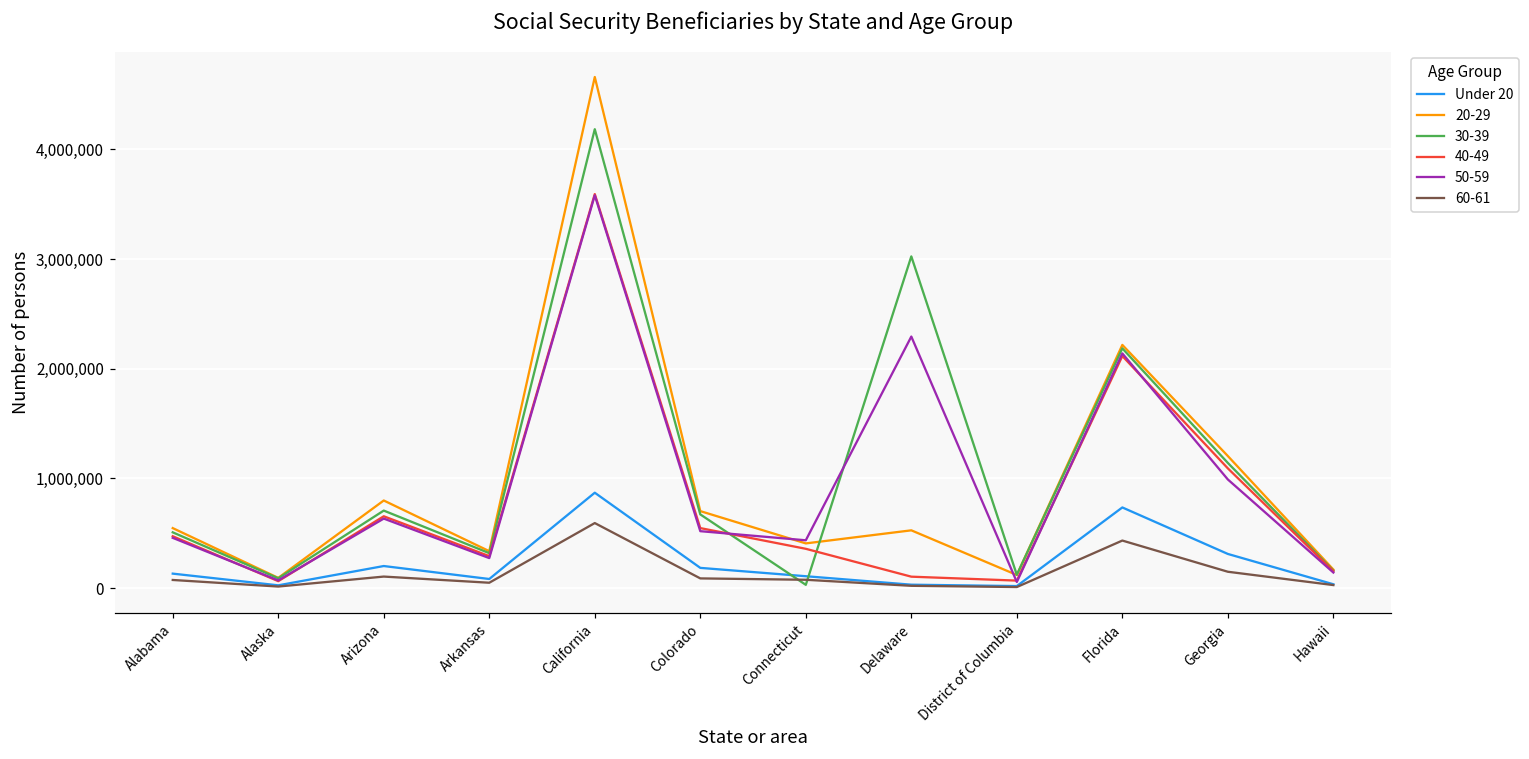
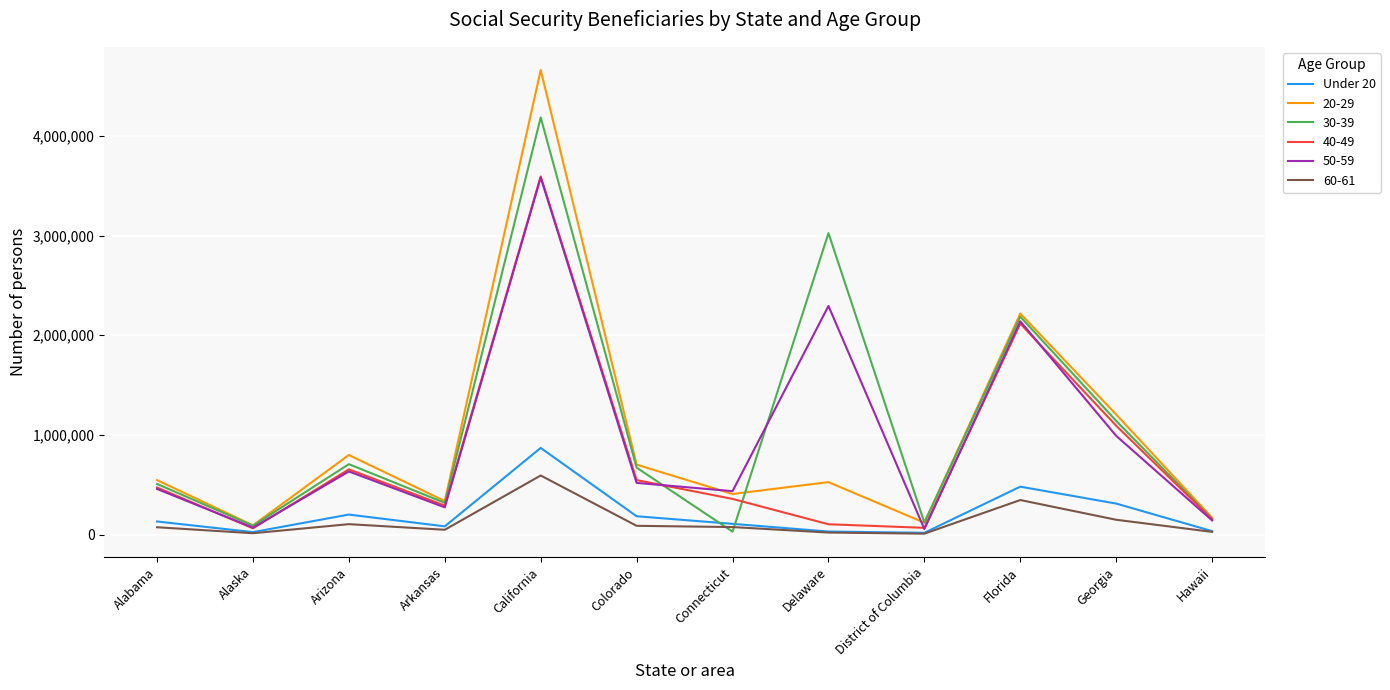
  {
    "Under 20": {
      "Alabama": "100,000",
      "Arizona": "200,000",
      "Arkansas": "100,000",
      "California": "900,000",
      "Colorado": "200,000",
      "Connecticut": "100,000",
-     "Florida": "700,000",
+     "Florida": "500,000",
      "Georgia": "300,000"
    },
    "20-29": {
      "Alabama": "500,000",
      "Arizona": "800,000",
      "California": "4,700,000",
      "Colorado": "700,000",
      "Connecticut": "400,000",
      "Delaware": "500,000",
      "Florida": "2,200,000",
      "Georgia": "1,200,000"
    },
    "30-39": {
      "Alabama": "500,000",
      "Arizona": "700,000",
      "California": "4,200,000",
      "Colorado": "700,000",
      "Connecticut": "0",
      "Delaware": "3,000,000",
      "Florida": "2,200,000",
      "Georgia": "1,100,000"
    },
    "40-49": {
      "Colorado": "500,000",
      "Connecticut": "400,000",
      "Delaware": "100,000",
      "Georgia": "1,100,000"
    },
    "50-59": {
      "Colorado": "500,000",
      "Connecticut": "400,000",
      "Delaware": "2,300,000",
      "Georgia": "1,000,000"
    },
    "60-61": {
      "Alabama": "100,000",
      "Arizona": "100,000",
      "Arkansas": "0",
      "California": "600,000",
      "Colorado": "100,000",
      "Connecticut": "100,000",
-     "Florida": "400,000",
+     "Florida": "300,000",
      "Georgia": "100,000"
    }
  }
